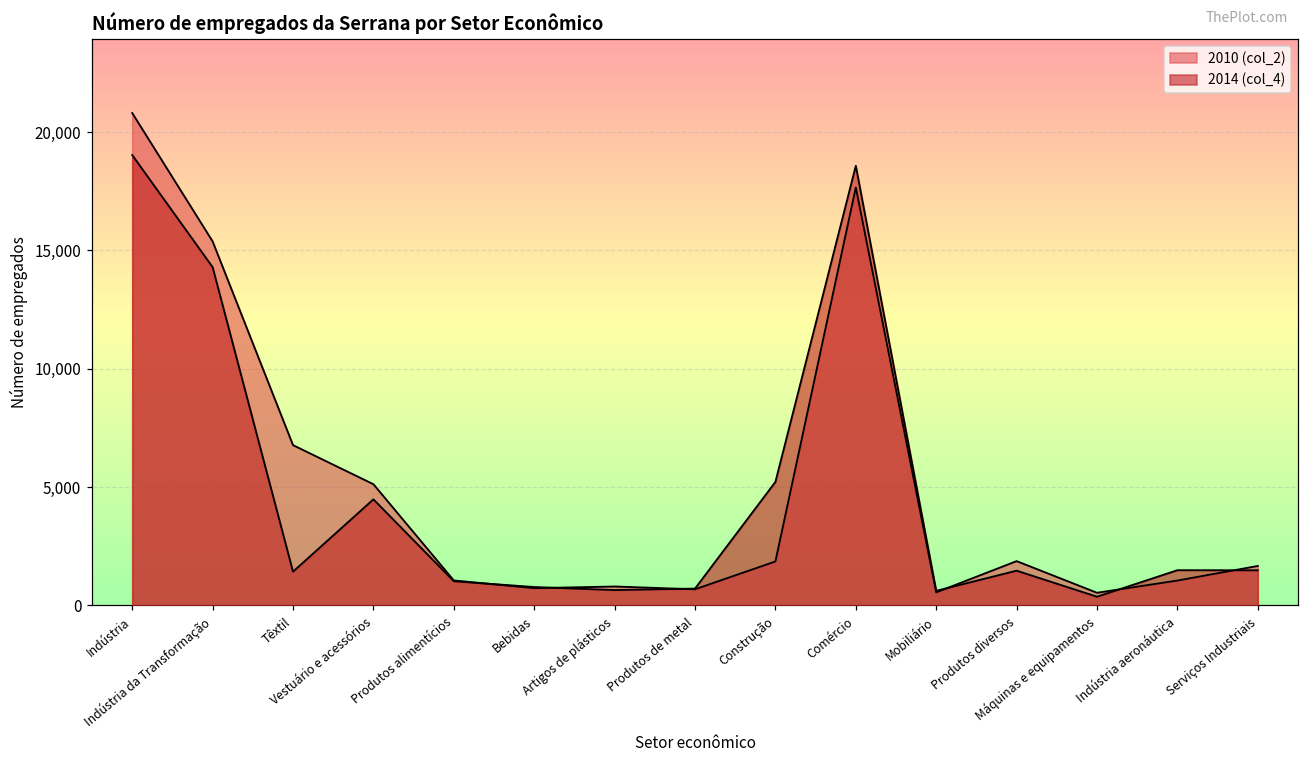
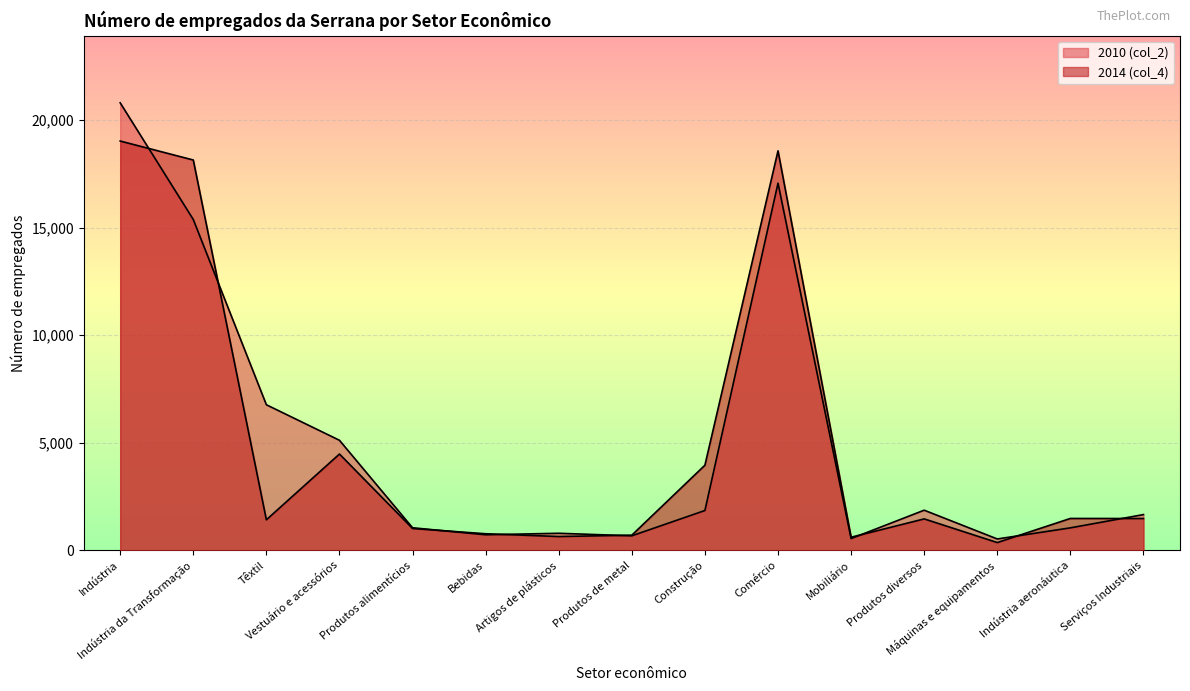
  {
    "2010 (col_2)": {
      "Indústria": "20,800",
      "Indústria da Transformação": "15,400",
      "Têxtil": "6,800",
      "Vestuário e acessórios": "5,100",
      "Artigos de plásticos": "800",
      "Construção": "1,900",
-     "Comércio": "17,700",
+     "Comércio": "17,100",
      "Produtos diversos": "1,900",
      "Máquinas e equipamentos": "500",
      "Indústria aeronáutica": "1,000",
      "Serviços Industriais": "1,700"
    },
    "2014 (col_4)": {
      "Indústria": "19,000",
-     "Indústria da Transformação": "14,300",
+     "Indústria da Transformação": "18,100",
      "Têxtil": "1,400",
      "Vestuário e acessórios": "4,500",
      "Artigos de plásticos": "600",
-     "Construção": "5,200",
+     "Construção": "4,000",
      "Comércio": "18,600",
      "Produtos diversos": "1,500",
      "Máquinas e equipamentos": "400",
      "Indústria aeronáutica": "1,500",
      "Serviços Industriais": "1,500"
    }
  }
